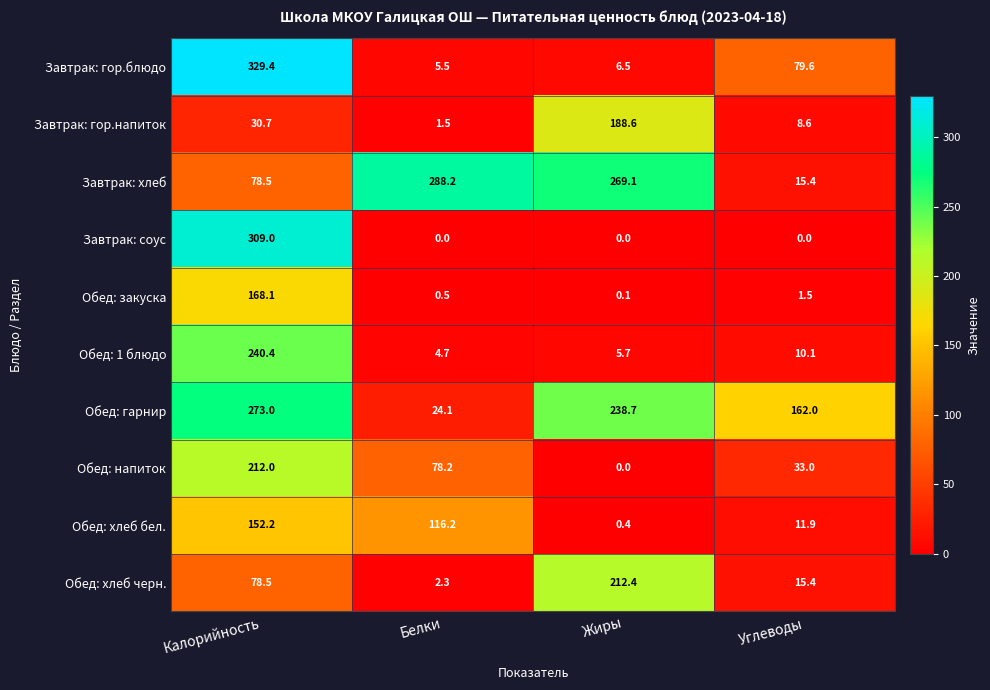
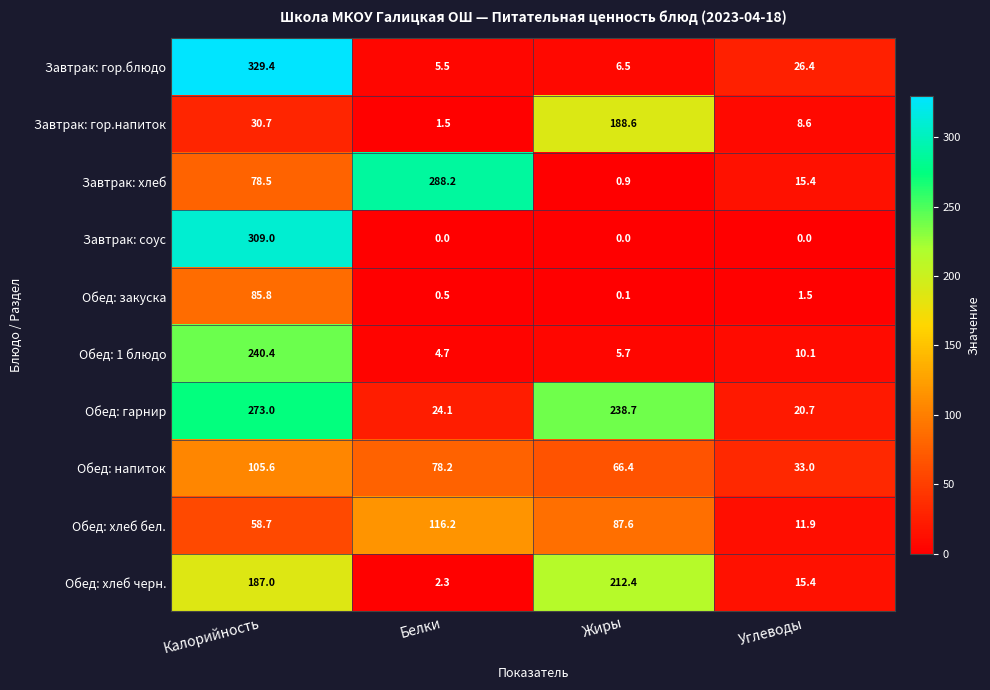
  {
    "Завтрак: гор.блюдо": {
      "Калорийность": 329.4,
      "Белки": 5.5,
      "Жиры": 6.5,
-     "Углеводы": 79.6
+     "Углеводы": 26.4
    },
    "Завтрак: гор.напиток": {
      "Калорийность": 30.7,
      "Белки": 1.5,
      "Жиры": 188.6,
      "Углеводы": 8.6
    },
    "Завтрак: хлеб": {
      "Калорийность": 78.5,
      "Белки": 288.2,
-     "Жиры": 269.1,
+     "Жиры": 0.9,
      "Углеводы": 15.4
    },
    "Завтрак: соус": {
      "Калорийность": 309.0,
      "Белки": 0.0,
      "Жиры": 0.0,
      "Углеводы": 0.0
    },
    "Обед: закуска": {
-     "Калорийность": 168.1,
+     "Калорийность": 85.8,
      "Белки": 0.5,
      "Жиры": 0.1,
      "Углеводы": 1.5
    },
    "Обед: 1 блюдо": {
      "Калорийность": 240.4,
      "Белки": 4.7,
      "Жиры": 5.7,
      "Углеводы": 10.1
    },
    "Обед: гарнир": {
      "Калорийность": 273.0,
      "Белки": 24.1,
      "Жиры": 238.7,
-     "Углеводы": 162.0
+     "Углеводы": 20.7
    },
    "Обед: напиток": {
-     "Калорийность": 212.0,
+     "Калорийность": 105.6,
      "Белки": 78.2,
-     "Жиры": 0.0,
+     "Жиры": 66.4,
      "Углеводы": 33.0
    },
    "Обед: хлеб бел.": {
-     "Калорийность": 152.2,
+     "Калорийность": 58.7,
      "Белки": 116.2,
-     "Жиры": 0.4,
+     "Жиры": 87.6,
      "Углеводы": 11.9
    },
    "Обед: хлеб черн.": {
-     "Калорийность": 78.5,
+     "Калорийность": 187.0,
      "Белки": 2.3,
      "Жиры": 212.4,
      "Углеводы": 15.4
    }
  }
